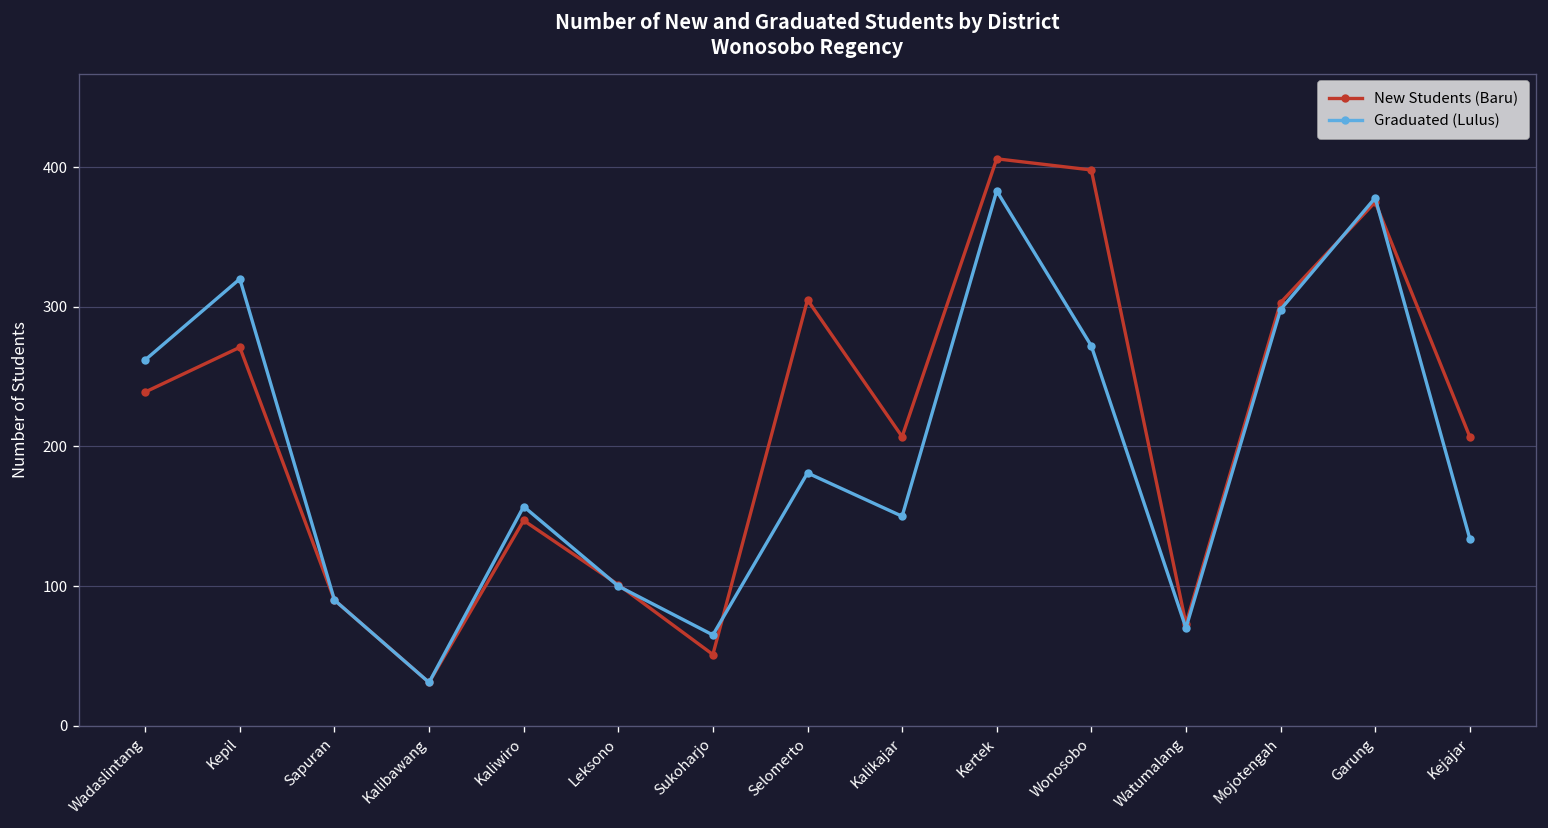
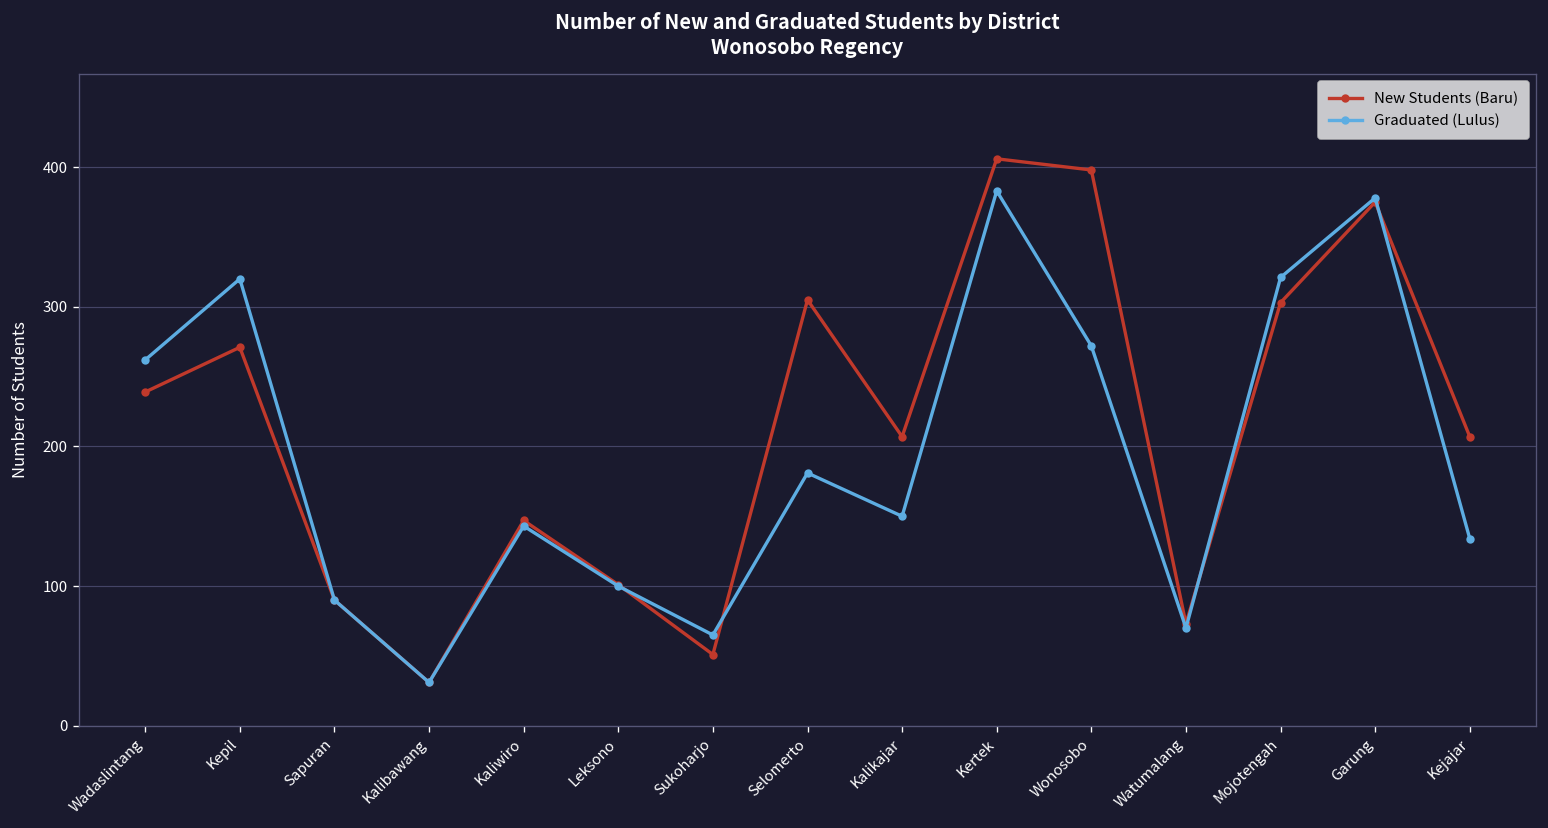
  {
    "New Students (Baru)": {
      "Wadaslintang": 239,
      "Kepil": 271,
      "Kaliwiro": 147,
      "Sukoharjo": 51,
      "Selomerto": 305,
      "Kalikajar": 207,
      "Kertek": 406,
      "Wonosobo": 398,
      "Watumalang": 73,
      "Mojotengah": 303,
      "Garung": 375,
      "Kejajar": 207
    },
    "Graduated (Lulus)": {
      "Wadaslintang": 262,
      "Kepil": 320,
-     "Kaliwiro": 157,
+     "Kaliwiro": 143,
      "Sukoharjo": 65,
      "Selomerto": 181,
      "Kalikajar": 150,
      "Kertek": 383,
      "Wonosobo": 272,
      "Watumalang": 70,
-     "Mojotengah": 298,
+     "Mojotengah": 321,
      "Garung": 378,
      "Kejajar": 134
    }
  }
